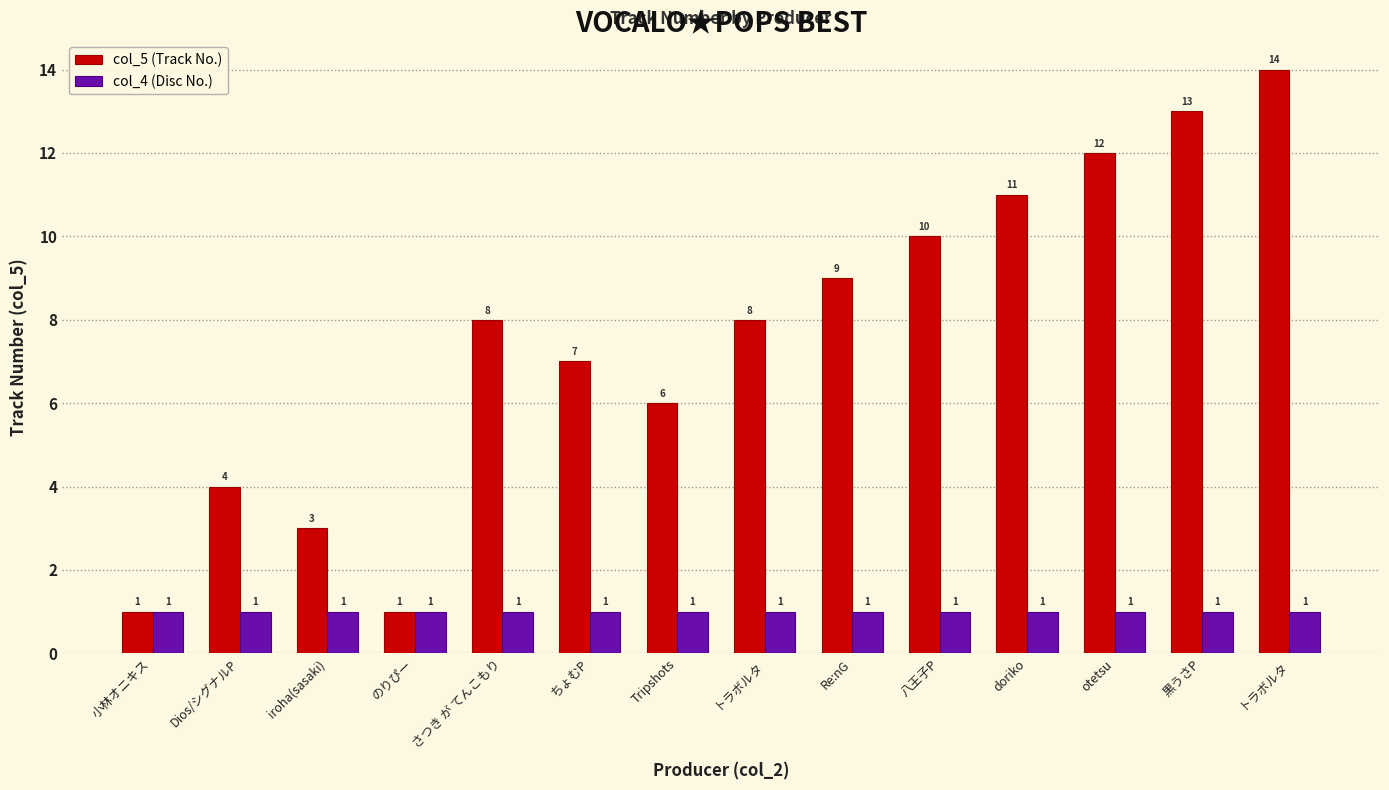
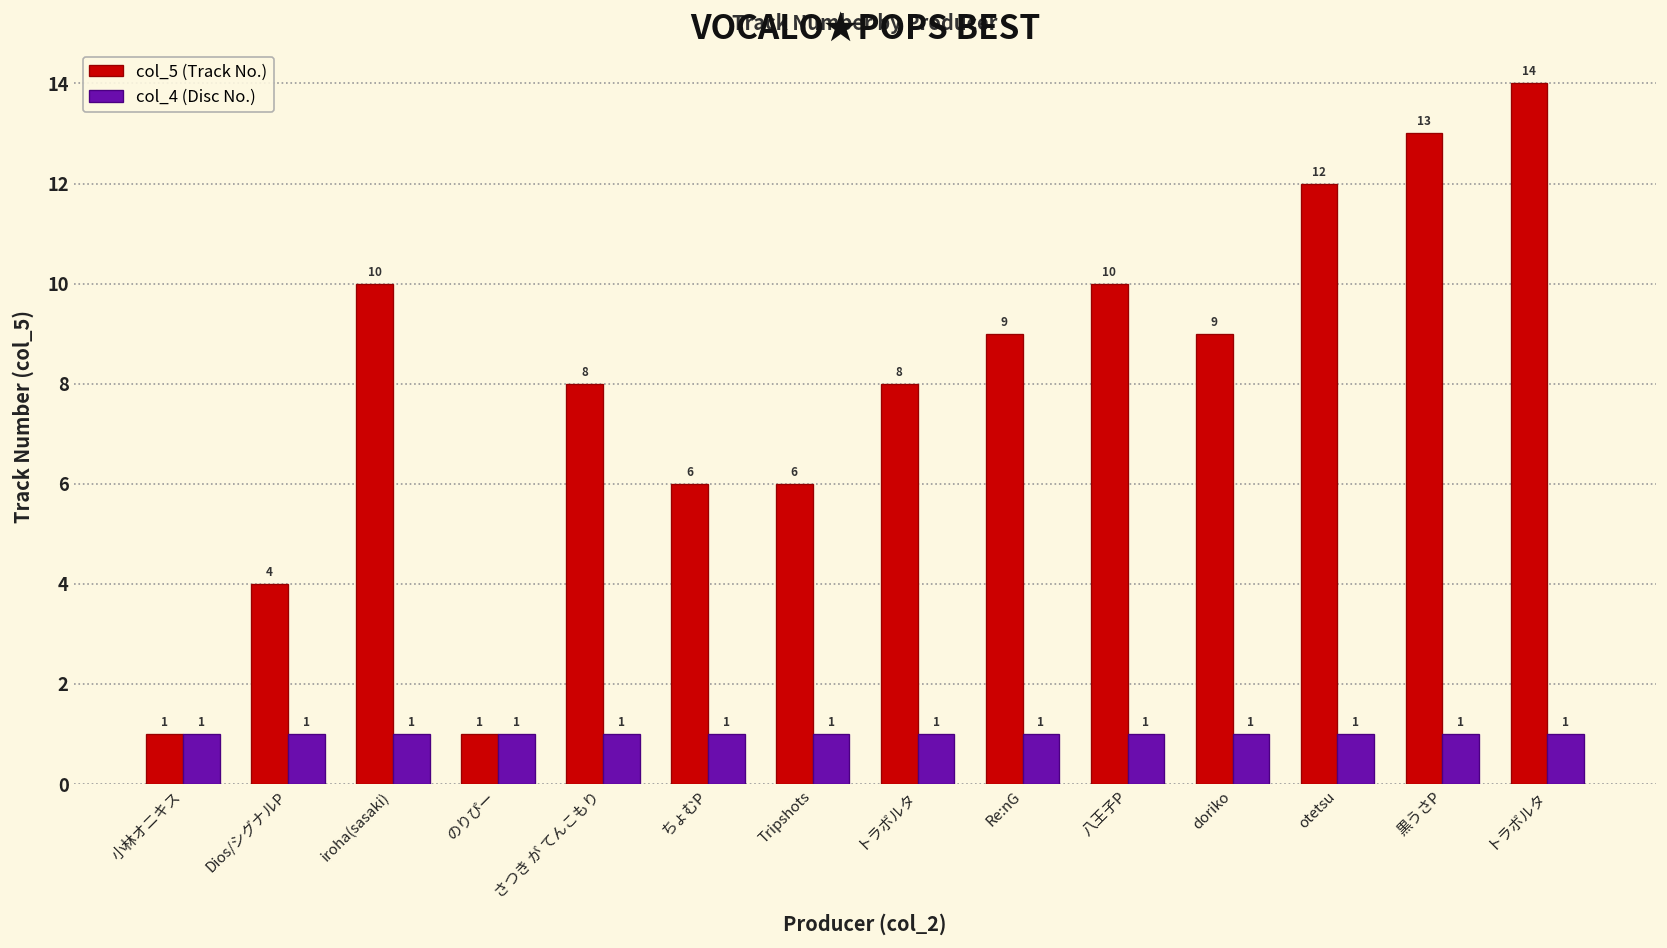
  {
    "col_5 (Track No.)": {
      "小林オニキス": 1,
      "Dios/シグナルP": 4,
-     "iroha(sasaki)": 3,
+     "iroha(sasaki)": 10,
      "のりぴー": 1,
      "さつき が てんこもり": 8,
-     "ちょむP": 7,
+     "ちょむP": 6,
      "Tripshots": 6,
      "Re:nG": 9,
      "八王子P": 10,
-     "doriko": 11,
+     "doriko": 9,
      "otetsu": 12,
      "黒うさP": 13
    },
    "col_4 (Disc No.)": {
      "小林オニキス": 1,
      "Dios/シグナルP": 1,
      "iroha(sasaki)": 1,
      "のりぴー": 1,
      "さつき が てんこもり": 1,
      "ちょむP": 1,
      "Tripshots": 1,
      "Re:nG": 1,
      "八王子P": 1,
      "doriko": 1,
      "otetsu": 1,
      "黒うさP": 1
    }
  }
